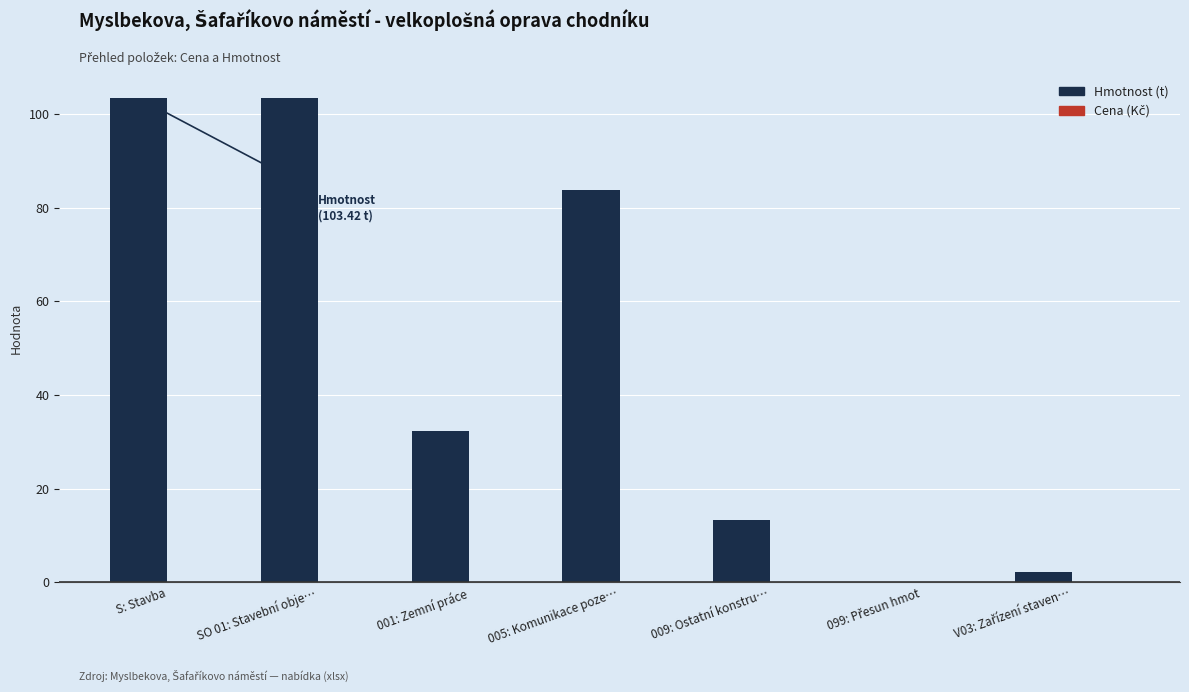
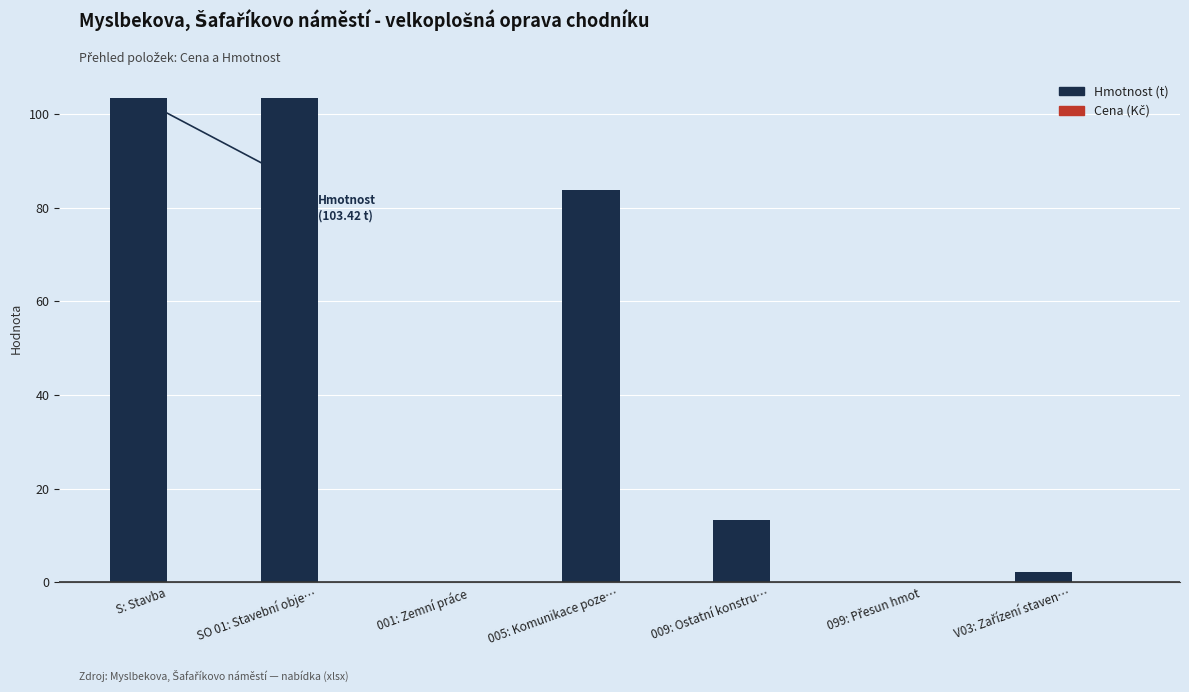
  {
    "Hmotnost (t)": {
      "S: Stavba": 103,
-     "001: Zemní práce": 32,
+     "001: Zemní práce": 0,
      "005: Komunikace poze…": 84,
      "009: Ostatní konstru…": 13,
      "099: Přesun hmot": 0,
      "V03: Zařízení staven…": 2
    },
    "Cena (Kč)": {
      "S: Stavba": 0,
      "SO 01: Stavební obje…": 0,
      "001: Zemní práce": 0,
      "005: Komunikace poze…": 0,
      "009: Ostatní konstru…": 0,
      "099: Přesun hmot": 0,
      "V03: Zařízení staven…": 0
    }
  }
